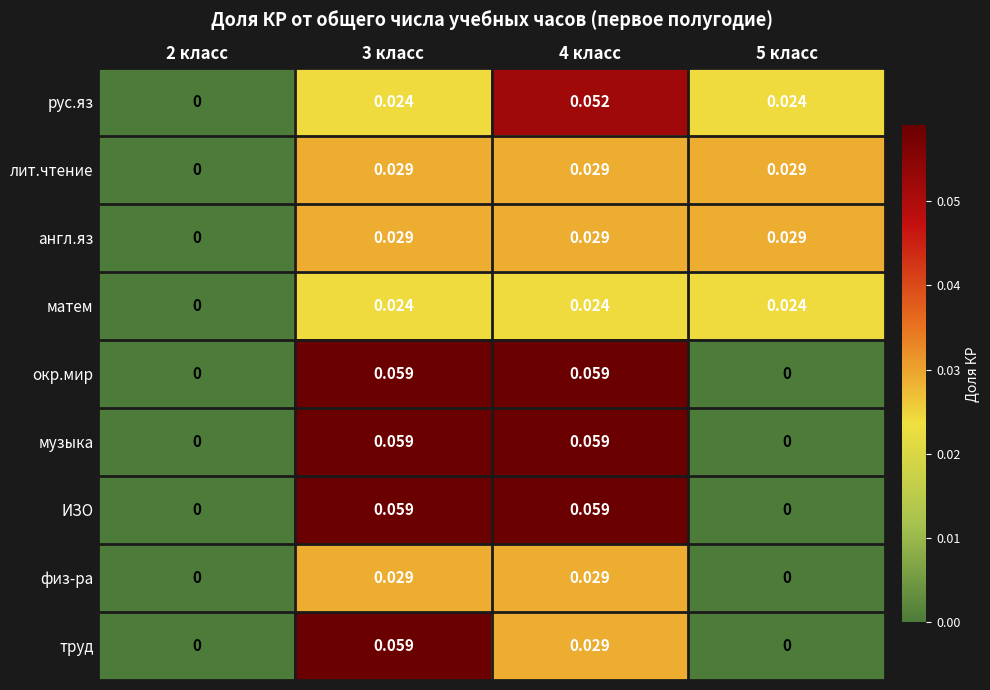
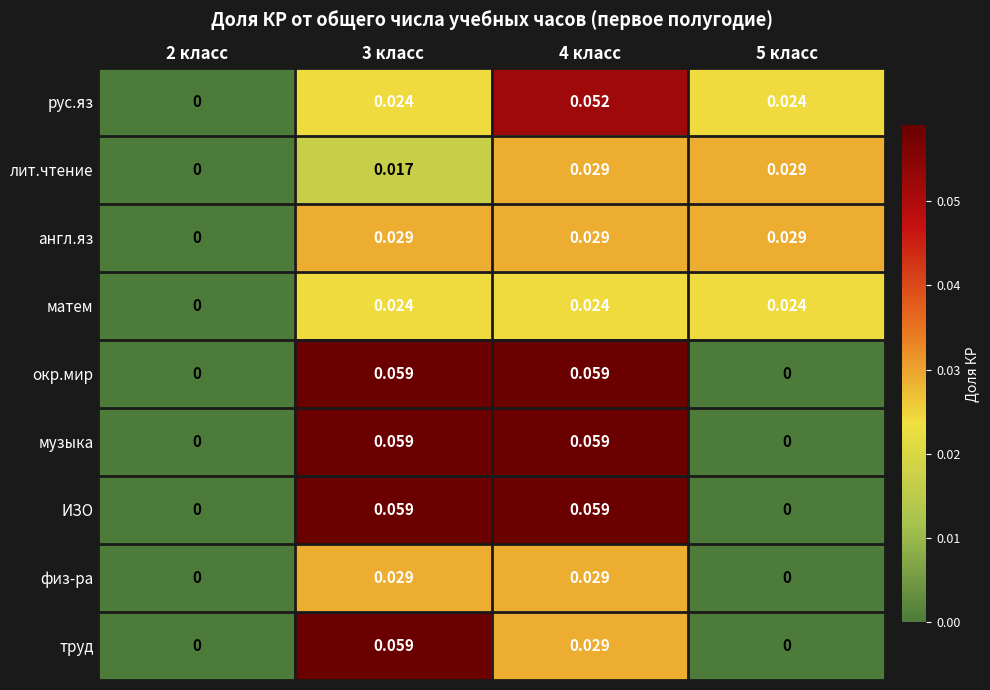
  {
    "рус.яз": {
      "2 класс": 0,
      "3 класс": 0.024,
      "4 класс": 0.052,
      "5 класс": 0.024
    },
    "лит.чтение": {
      "2 класс": 0,
-     "3 класс": 0.029,
+     "3 класс": 0.017,
      "4 класс": 0.029,
      "5 класс": 0.029
    },
    "англ.яз": {
      "2 класс": 0,
      "3 класс": 0.029,
      "4 класс": 0.029,
      "5 класс": 0.029
    },
    "матем": {
      "2 класс": 0,
      "3 класс": 0.024,
      "4 класс": 0.024,
      "5 класс": 0.024
    },
    "окр.мир": {
      "2 класс": 0,
      "3 класс": 0.059,
      "4 класс": 0.059,
      "5 класс": 0
    },
    "музыка": {
      "2 класс": 0,
      "3 класс": 0.059,
      "4 класс": 0.059,
      "5 класс": 0
    },
    "ИЗО": {
      "2 класс": 0,
      "3 класс": 0.059,
      "4 класс": 0.059,
      "5 класс": 0
    },
    "физ-ра": {
      "2 класс": 0,
      "3 класс": 0.029,
      "4 класс": 0.029,
      "5 класс": 0
    },
    "труд": {
      "2 класс": 0,
      "3 класс": 0.059,
      "4 класс": 0.029,
      "5 класс": 0
    }
  }
